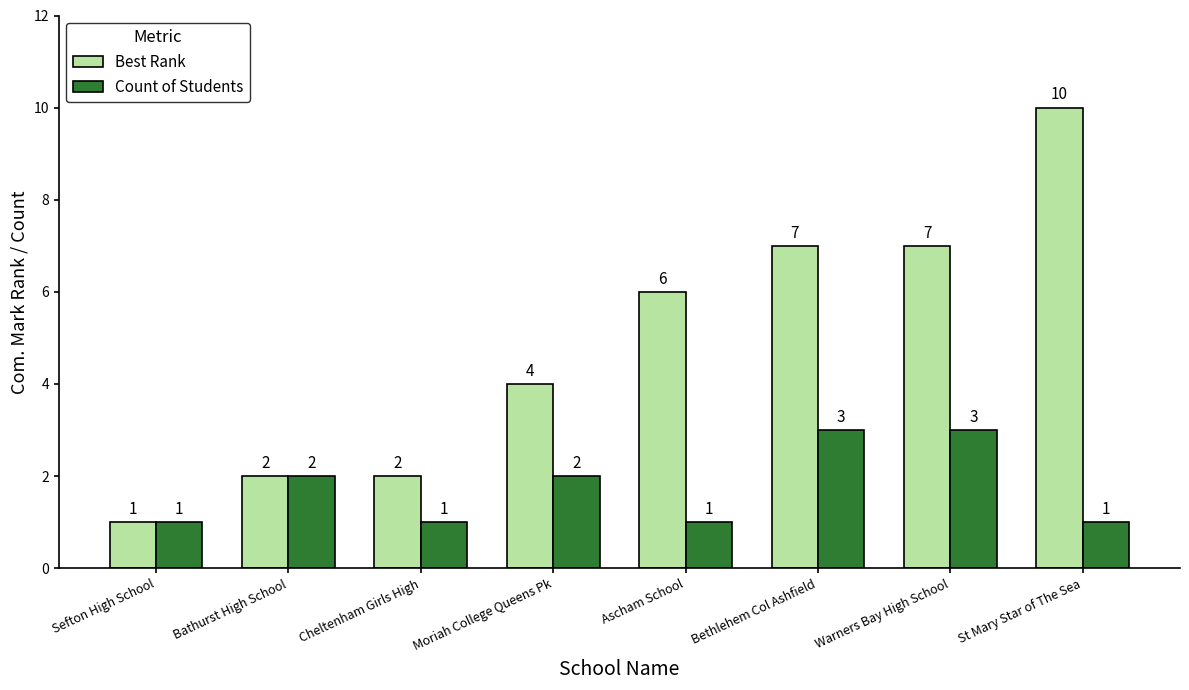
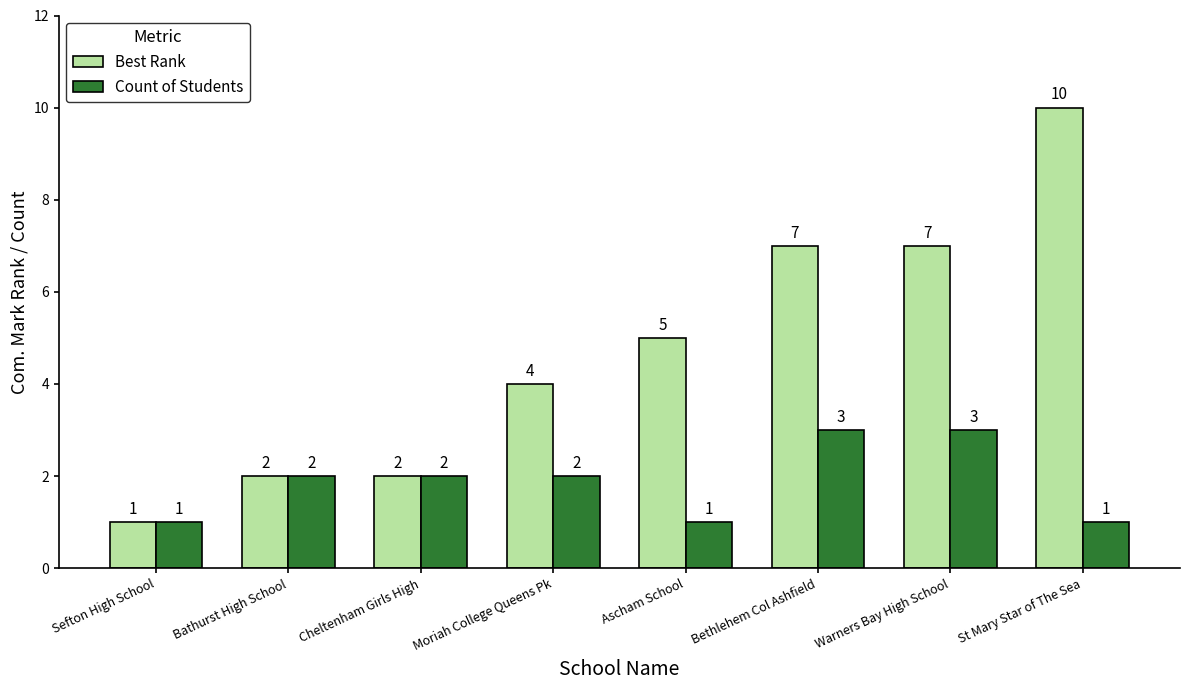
  {
    "Best Rank": {
      "Sefton High School": 1,
      "Bathurst High School": 2,
      "Cheltenham Girls High": 2,
      "Moriah College Queens Pk": 4,
-     "Ascham School": 6,
+     "Ascham School": 5,
      "Bethlehem Col Ashfield": 7,
      "Warners Bay High School": 7,
      "St Mary Star of The Sea": 10
    },
    "Count of Students": {
      "Sefton High School": 1,
      "Bathurst High School": 2,
-     "Cheltenham Girls High": 1,
+     "Cheltenham Girls High": 2,
      "Moriah College Queens Pk": 2,
      "Ascham School": 1,
      "Bethlehem Col Ashfield": 3,
      "Warners Bay High School": 3,
      "St Mary Star of The Sea": 1
    }
  }
